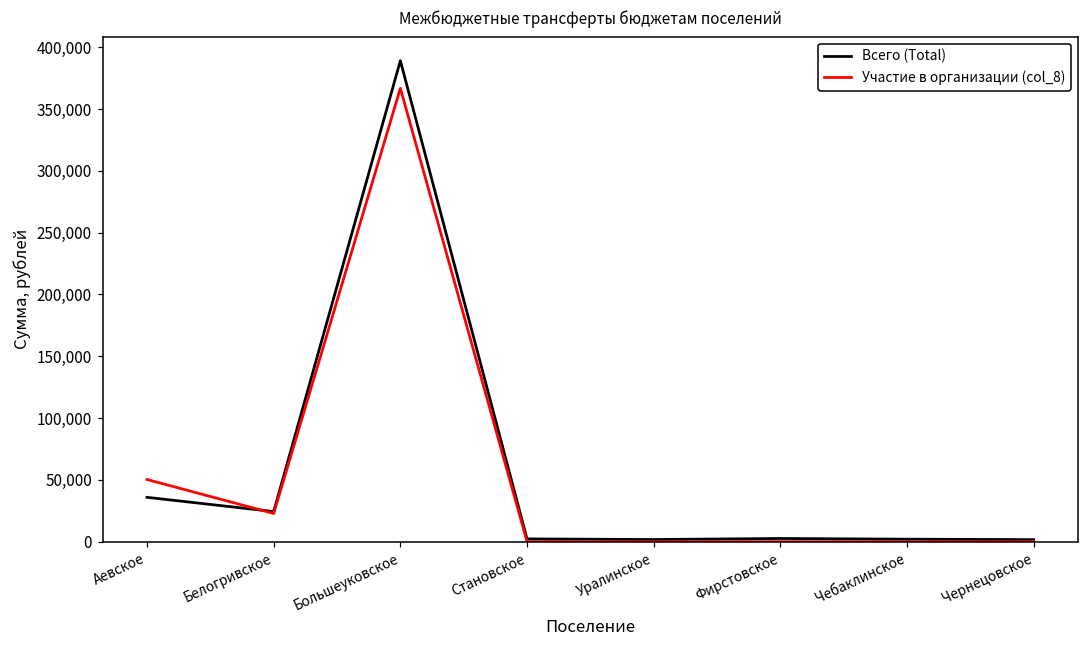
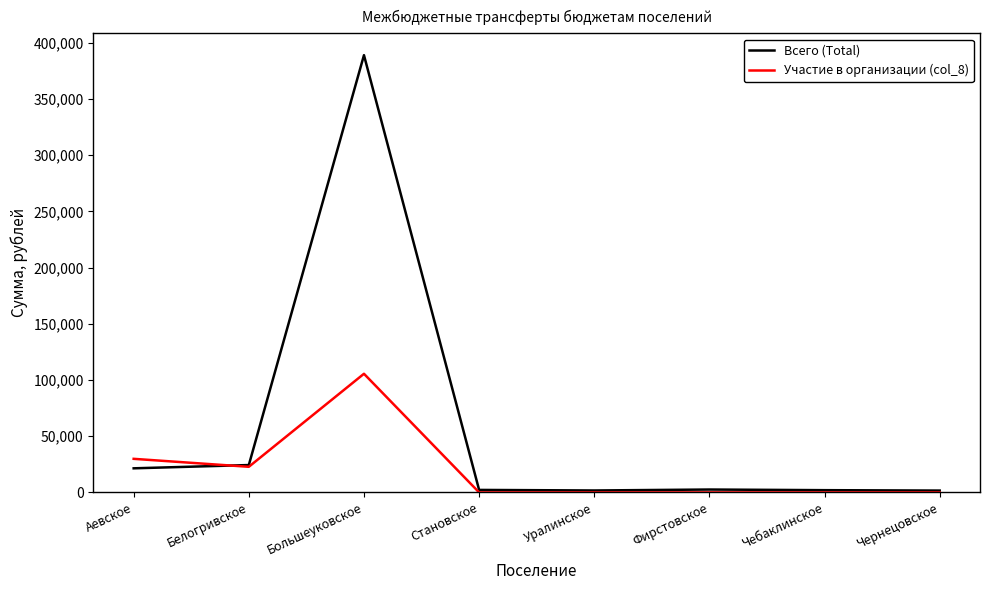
  {
    "Всего (Total)": {
-     "Аевское": "36,000",
+     "Аевское": "21,000",
      "Большеуковское": "389,000",
      "Фирстовское": "3,000"
    },
    "Участие в организации (col_8)": {
-     "Аевское": "50,000",
-     "Большеуковское": "367,000",
+     "Аевское": "30,000",
+     "Большеуковское": "106,000",
      "Фирстовское": "0"
    }
  }
